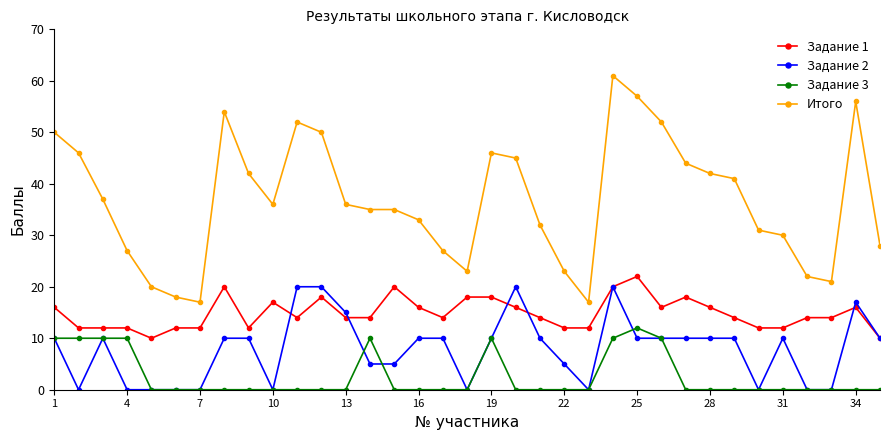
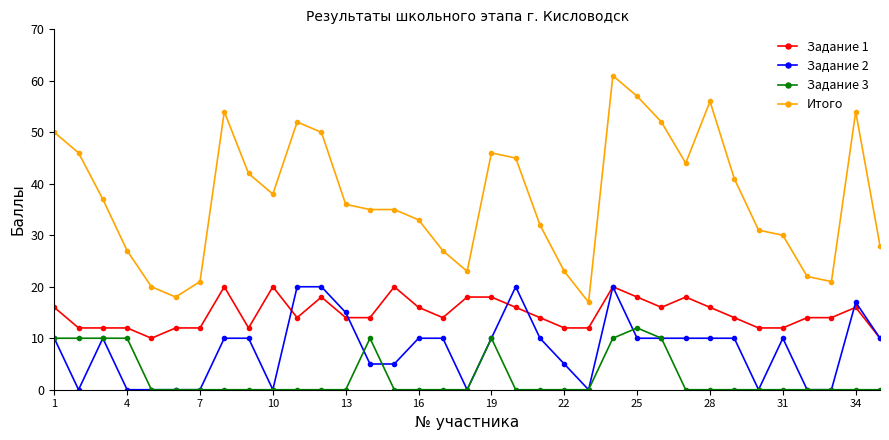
  {
    "Задание 1": {
      "1": 16,
      "4": 12,
      "7": 12,
-     "10": 17,
+     "10": 20,
      "13": 14,
      "16": 16,
      "19": 18,
      "22": 12,
-     "25": 22,
+     "25": 18,
      "28": 16,
      "31": 12,
      "34": 16
    },
    "Задание 2": {
      "4": 0,
      "13": 15,
      "16": 10,
      "22": 5,
      "25": 10,
      "28": 10,
      "31": 10,
      "34": 17
    },
    "Задание 3": {
      "4": 10,
      "13": 0,
      "16": 0,
      "22": 0,
      "25": 12,
      "28": 0,
      "31": 0,
      "34": 0
    },
    "Итого": {
      "1": 50,
      "4": 27,
-     "7": 17,
-     "10": 36,
+     "7": 21,
+     "10": 38,
      "13": 36,
      "16": 33,
      "19": 46,
      "22": 23,
      "25": 57,
-     "28": 42,
+     "28": 56,
      "31": 30,
-     "34": 56
+     "34": 54
    }
  }
